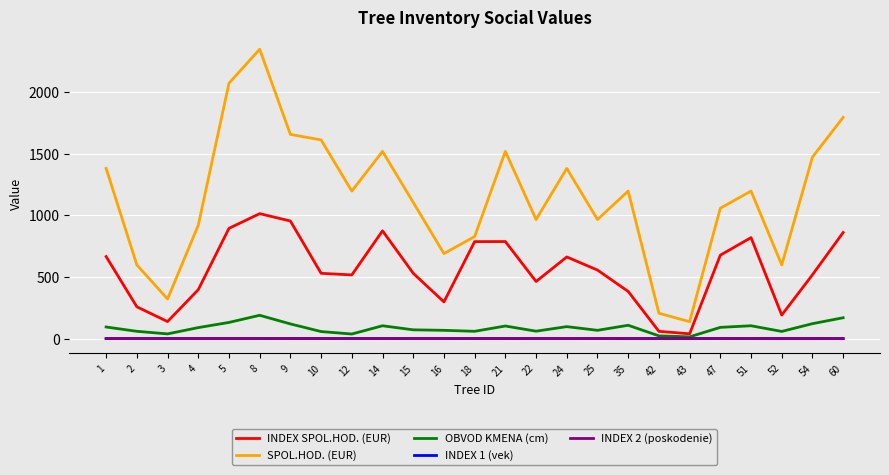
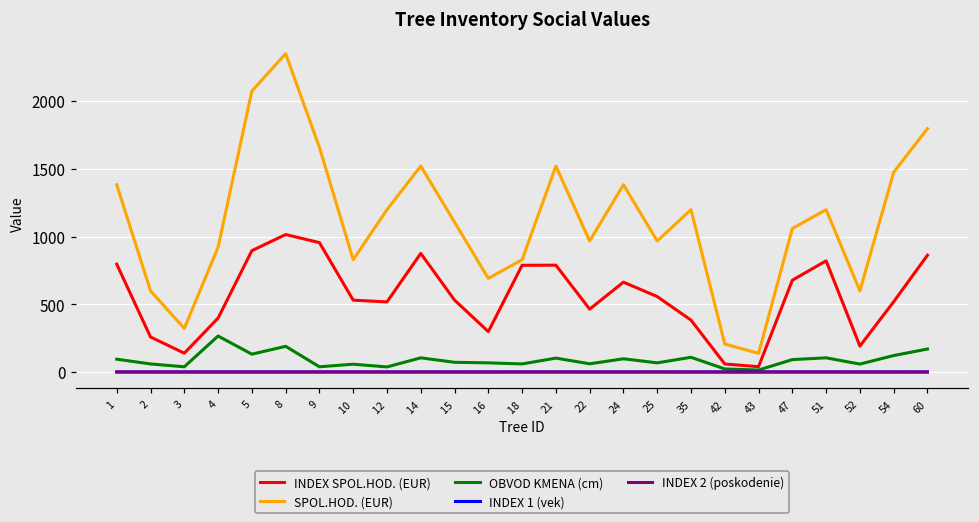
  {
    "INDEX SPOL.HOD. (EUR)": {
-     "1": 670,
+     "1": 800,
      "2": 260,
      "3": 140,
      "4": 400,
      "5": 900,
      "8": 1010,
      "9": 960,
      "10": 530,
      "12": 520,
      "14": 880,
      "15": 530,
      "16": 300,
      "18": 790,
      "21": 790,
      "22": 460,
      "24": 660,
      "25": 560,
      "35": 380,
      "42": 60,
      "43": 40,
      "47": 680,
      "51": 820,
      "52": 190,
      "54": 520,
      "60": 860
    },
    "SPOL.HOD. (EUR)": {
      "1": 1380,
      "2": 600,
      "3": 320,
      "4": 920,
      "5": 2070,
      "8": 2350,
      "9": 1660,
-     "10": 1610,
+     "10": 830,
      "12": 1200,
      "14": 1520,
      "15": 1110,
      "16": 690,
      "18": 830,
      "21": 1520,
      "22": 970,
      "24": 1380,
      "25": 970,
      "35": 1200,
      "42": 210,
      "43": 140,
      "47": 1060,
      "51": 1200,
      "52": 600,
      "54": 1470,
      "60": 1800
    },
    "OBVOD KMENA (cm)": {
      "1": 100,
      "2": 60,
      "3": 40,
-     "4": 90,
+     "4": 270,
      "5": 130,
      "8": 190,
-     "9": 120,
+     "9": 40,
      "10": 60,
      "12": 40,
      "14": 110,
      "15": 70,
      "16": 70,
      "18": 60,
      "21": 100,
      "22": 60,
      "24": 100,
      "25": 70,
      "35": 110,
      "42": 20,
      "47": 90,
      "51": 110,
      "52": 60,
      "54": 120,
      "60": 170
    },
    "INDEX 2 (poskodenie)": {
      "1": 0,
      "2": 0,
      "3": 0,
      "4": 0,
      "5": 0,
      "8": 0,
      "9": 0,
      "10": 0,
      "12": 0,
      "14": 0,
      "15": 0,
      "16": 0,
      "18": 0,
      "21": 0,
      "22": 0,
      "24": 0,
      "25": 0,
      "35": 0,
      "42": 0,
      "47": 0,
      "51": 0,
      "52": 0,
      "54": 0,
      "60": 0
    }
  }
